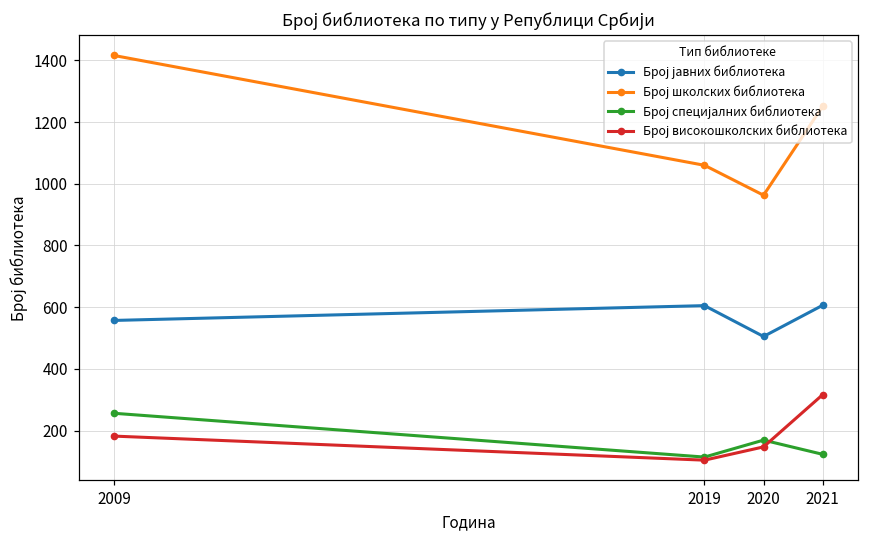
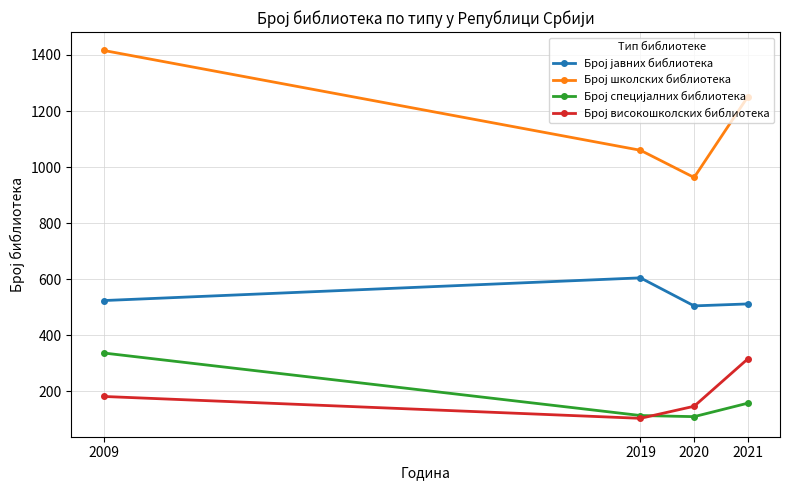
  {
    "Број јавних библиотека": {
-     "2009": 560,
+     "2009": 520,
      "2019": 610,
      "2020": 510,
-     "2021": 610
+     "2021": 510
    },
    "Број школских библиотека": {
      "2009": 1420,
      "2019": 1060,
      "2020": 960
    },
    "Број специјалних библиотека": {
-     "2009": 260,
+     "2009": 340,
      "2019": 110,
-     "2020": 170,
-     "2021": 120
+     "2020": 110,
+     "2021": 160
    },
    "Број високошколских библиотека": {
      "2009": 180,
      "2019": 100,
      "2020": 150,
      "2021": 320
    }
  }
